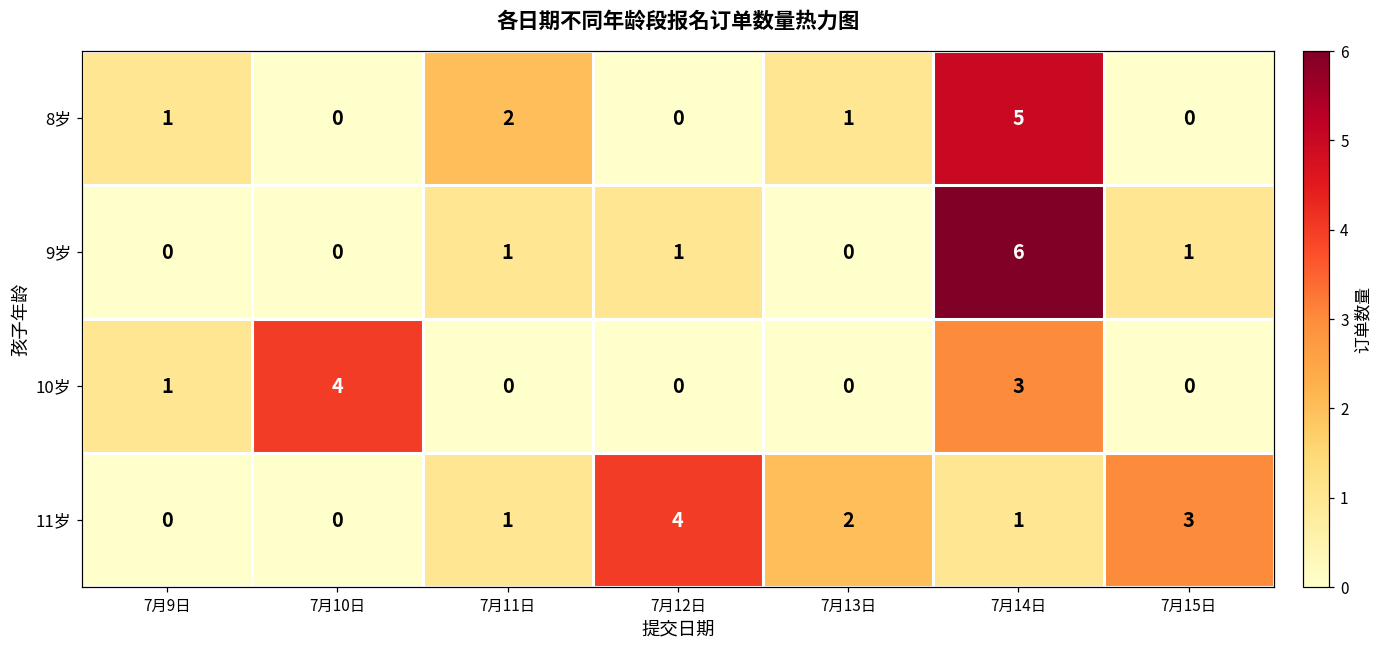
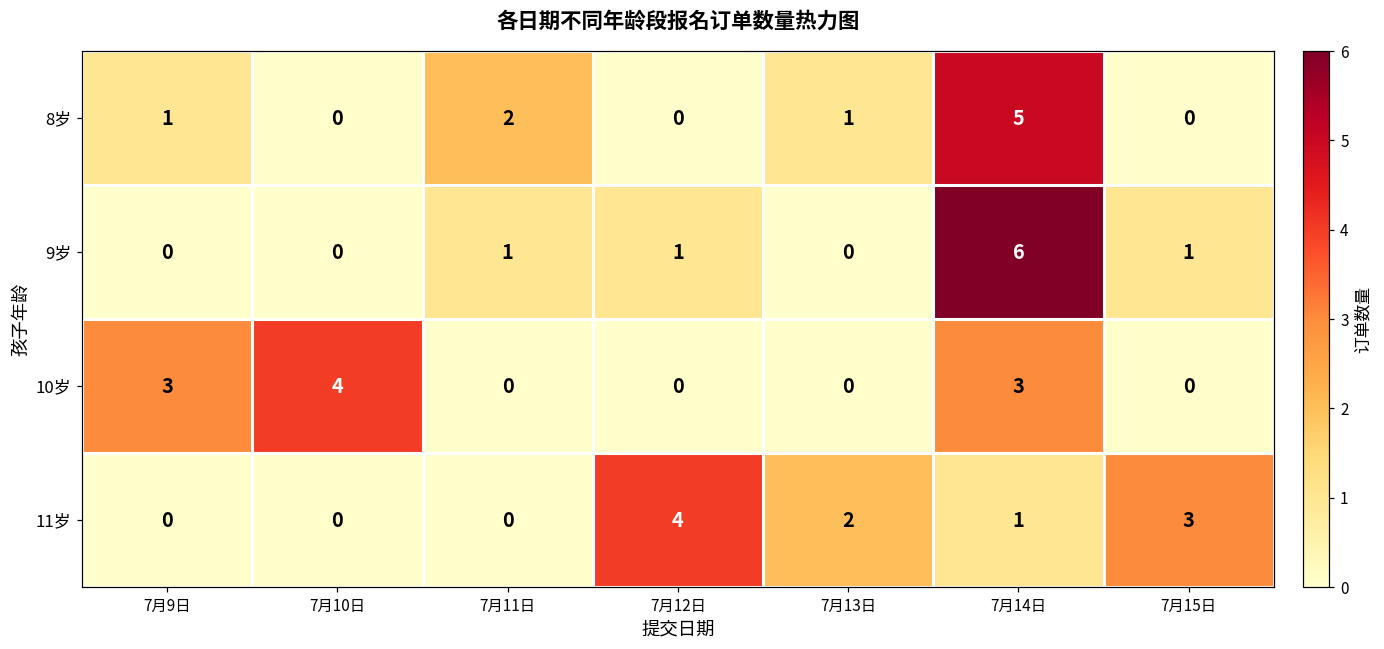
  {
    "8岁": {
      "7月9日": 1,
      "7月10日": 0,
      "7月11日": 2,
      "7月12日": 0,
      "7月13日": 1,
      "7月14日": 5,
      "7月15日": 0
    },
    "9岁": {
      "7月9日": 0,
      "7月10日": 0,
      "7月11日": 1,
      "7月12日": 1,
      "7月13日": 0,
      "7月14日": 6,
      "7月15日": 1
    },
    "10岁": {
-     "7月9日": 1,
+     "7月9日": 3,
      "7月10日": 4,
      "7月11日": 0,
      "7月12日": 0,
      "7月13日": 0,
      "7月14日": 3,
      "7月15日": 0
    },
    "11岁": {
      "7月9日": 0,
      "7月10日": 0,
-     "7月11日": 1,
+     "7月11日": 0,
      "7月12日": 4,
      "7月13日": 2,
      "7月14日": 1,
      "7月15日": 3
    }
  }
